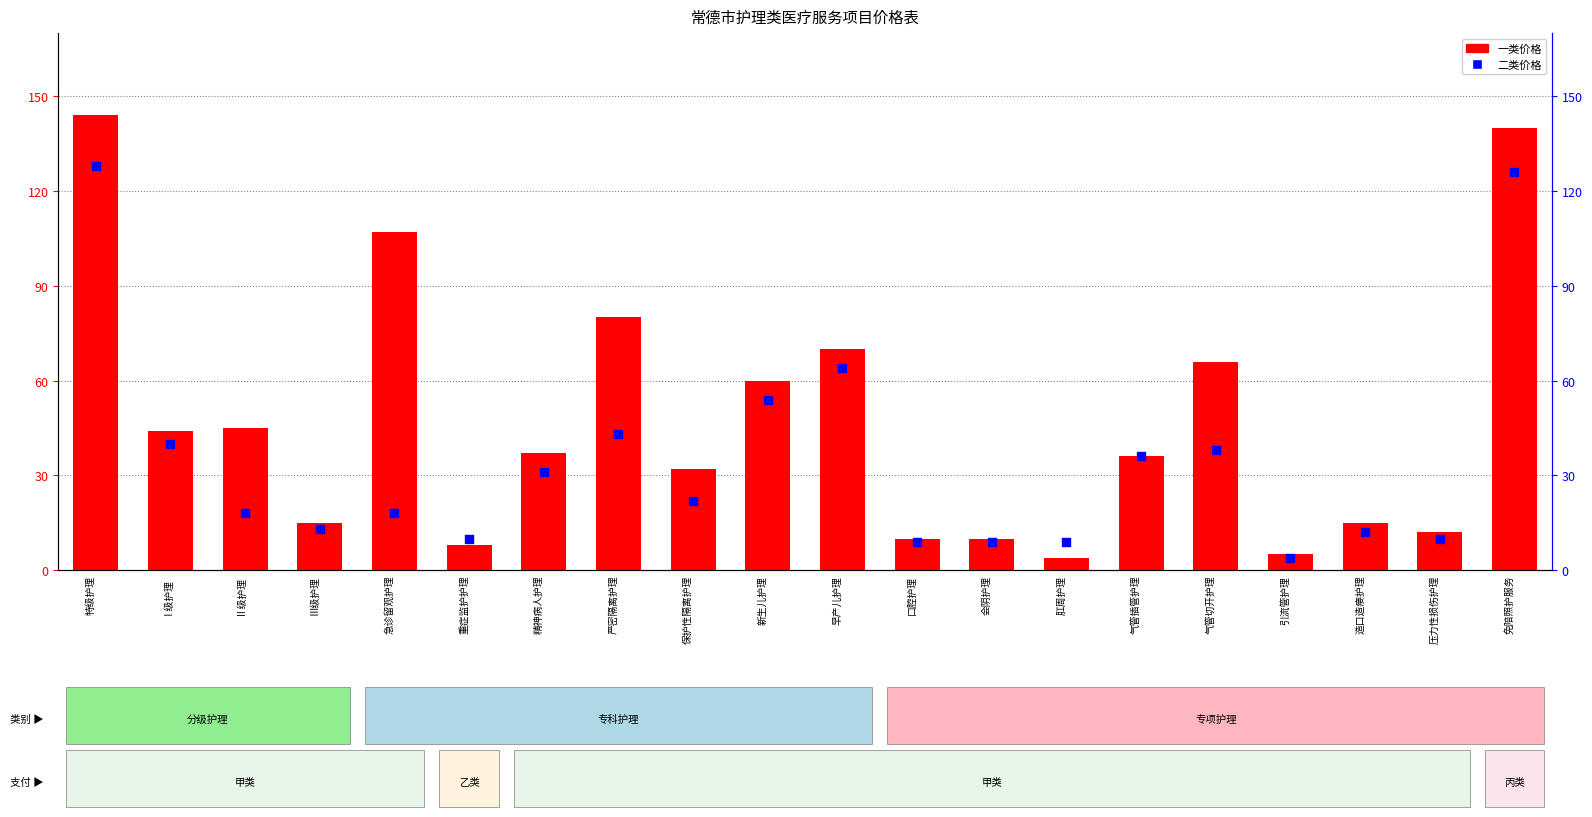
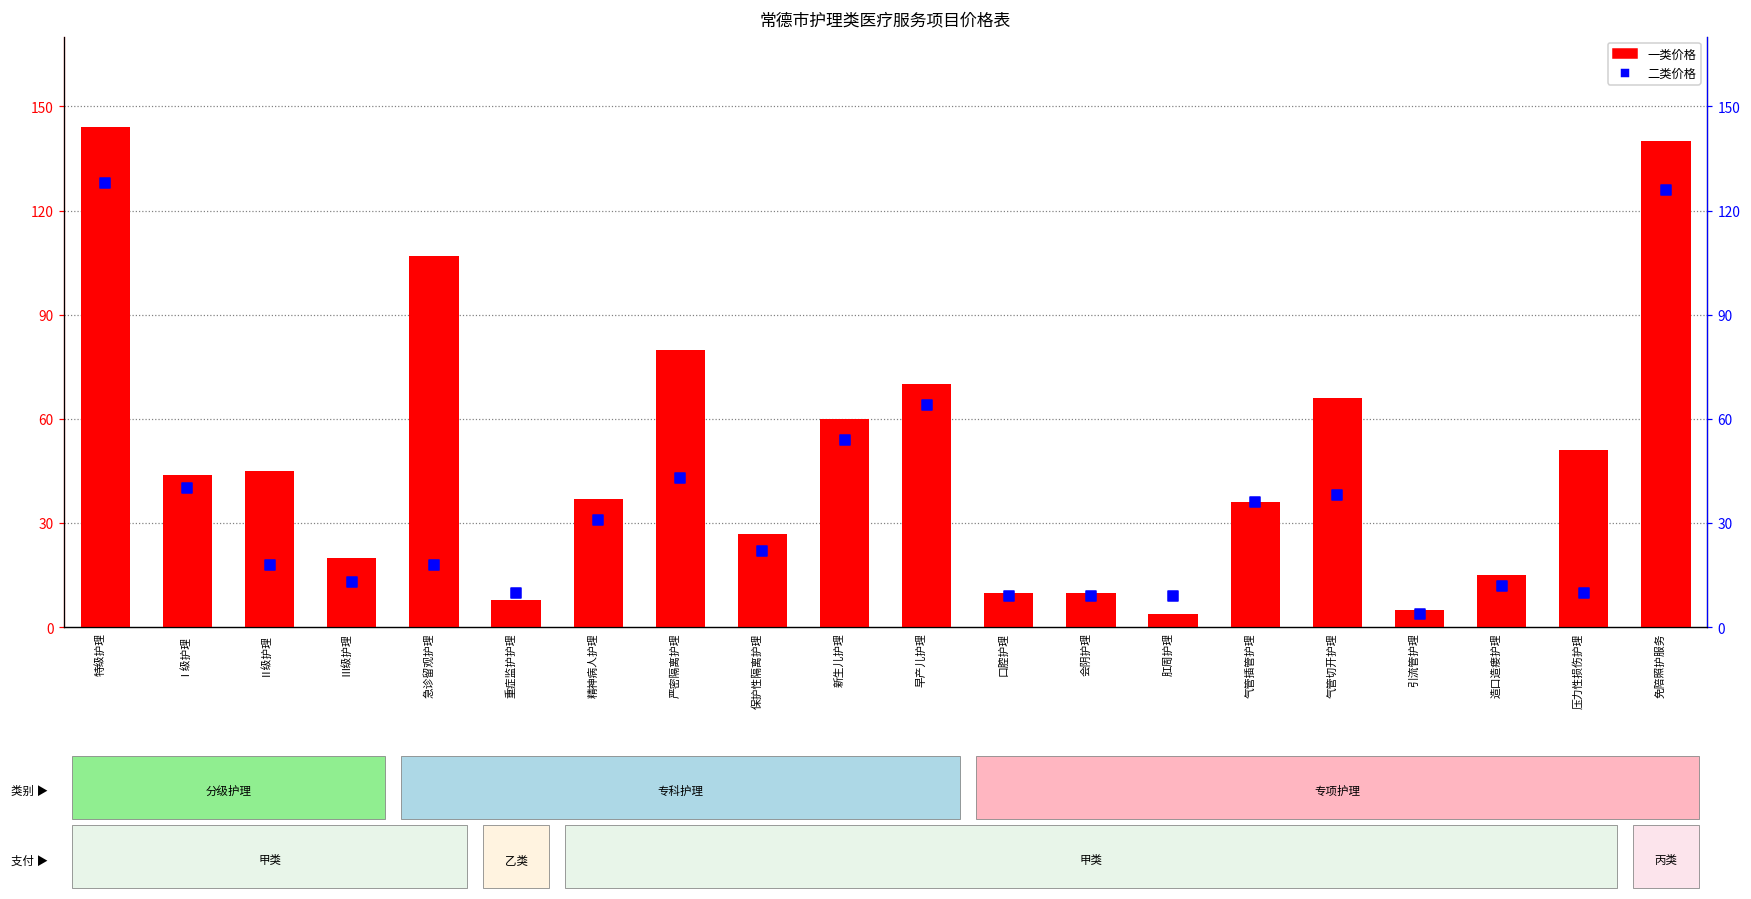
  {
    "一类价格": {
      "特级护理": 144,
      "Ⅰ级护理": 44,
      "Ⅱ级护理": 45,
-     "Ⅲ级护理": 15,
+     "Ⅲ级护理": 20,
      "急诊留观护理": 107,
      "重症监护护理": 8,
      "精神病人护理": 37,
      "严密隔离护理": 80,
-     "保护性隔离护理": 32,
+     "保护性隔离护理": 27,
      "新生儿护理": 60,
      "早产儿护理": 70,
      "口腔护理": 10,
      "会阴护理": 10,
      "肛周护理": 4,
      "气管插管护理": 36,
      "气管切开护理": 66,
      "引流管护理": 5,
      "造口造瘘护理": 15,
-     "压力性损伤护理": 12,
+     "压力性损伤护理": 51,
      "免陪照护服务": 140
    }
  }
